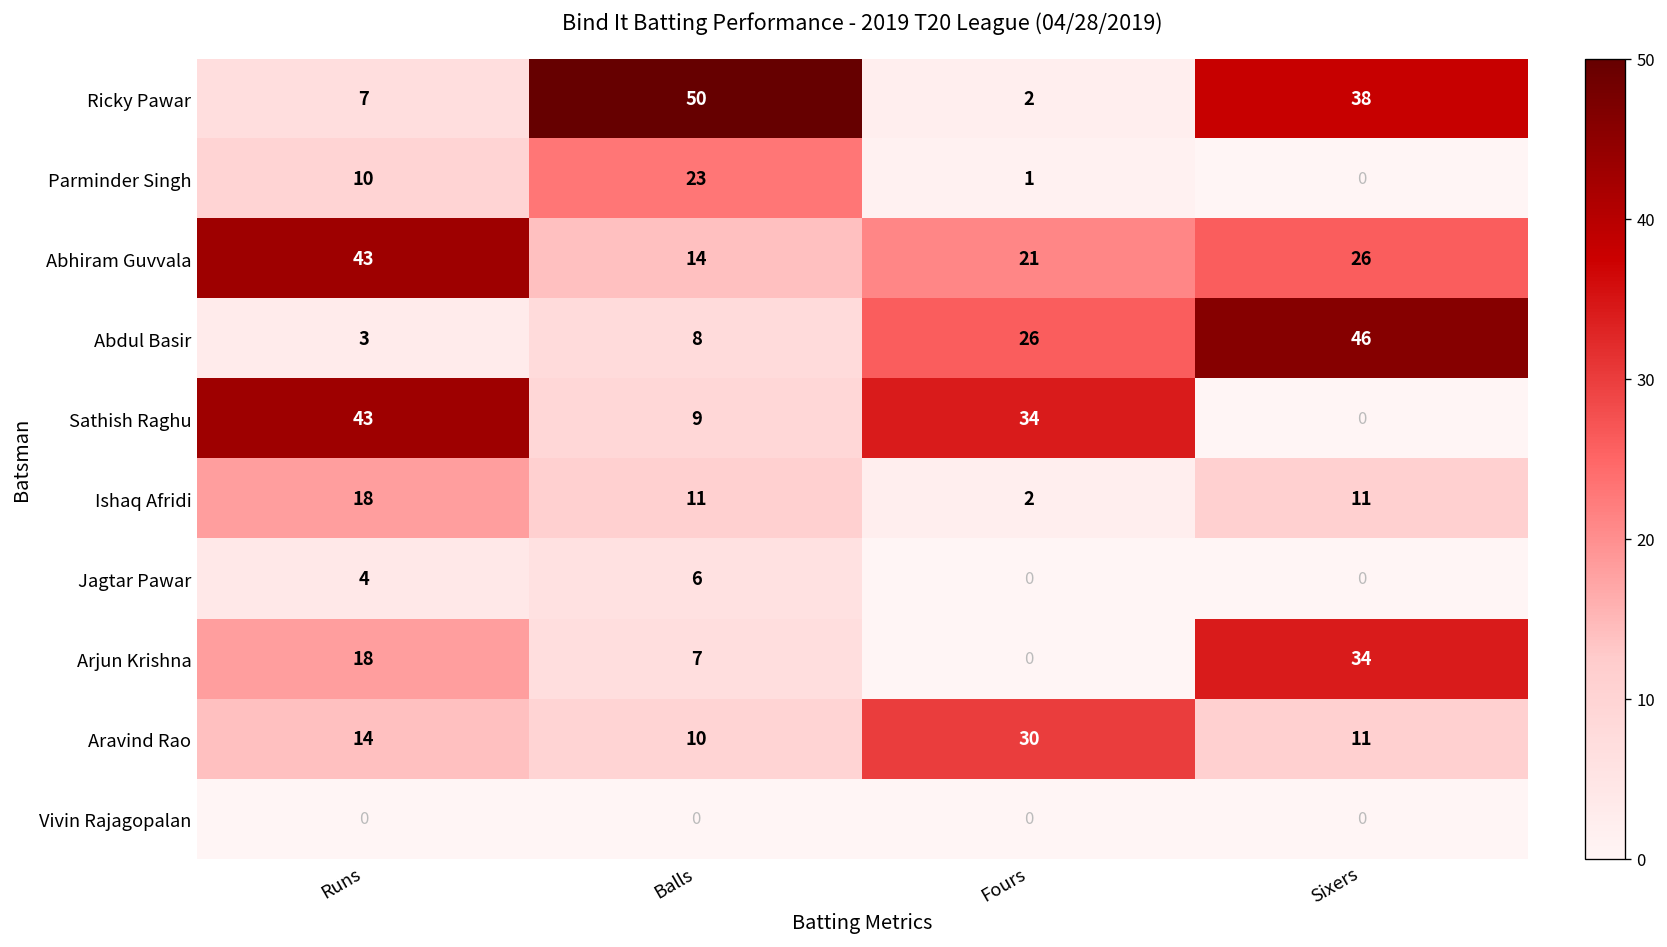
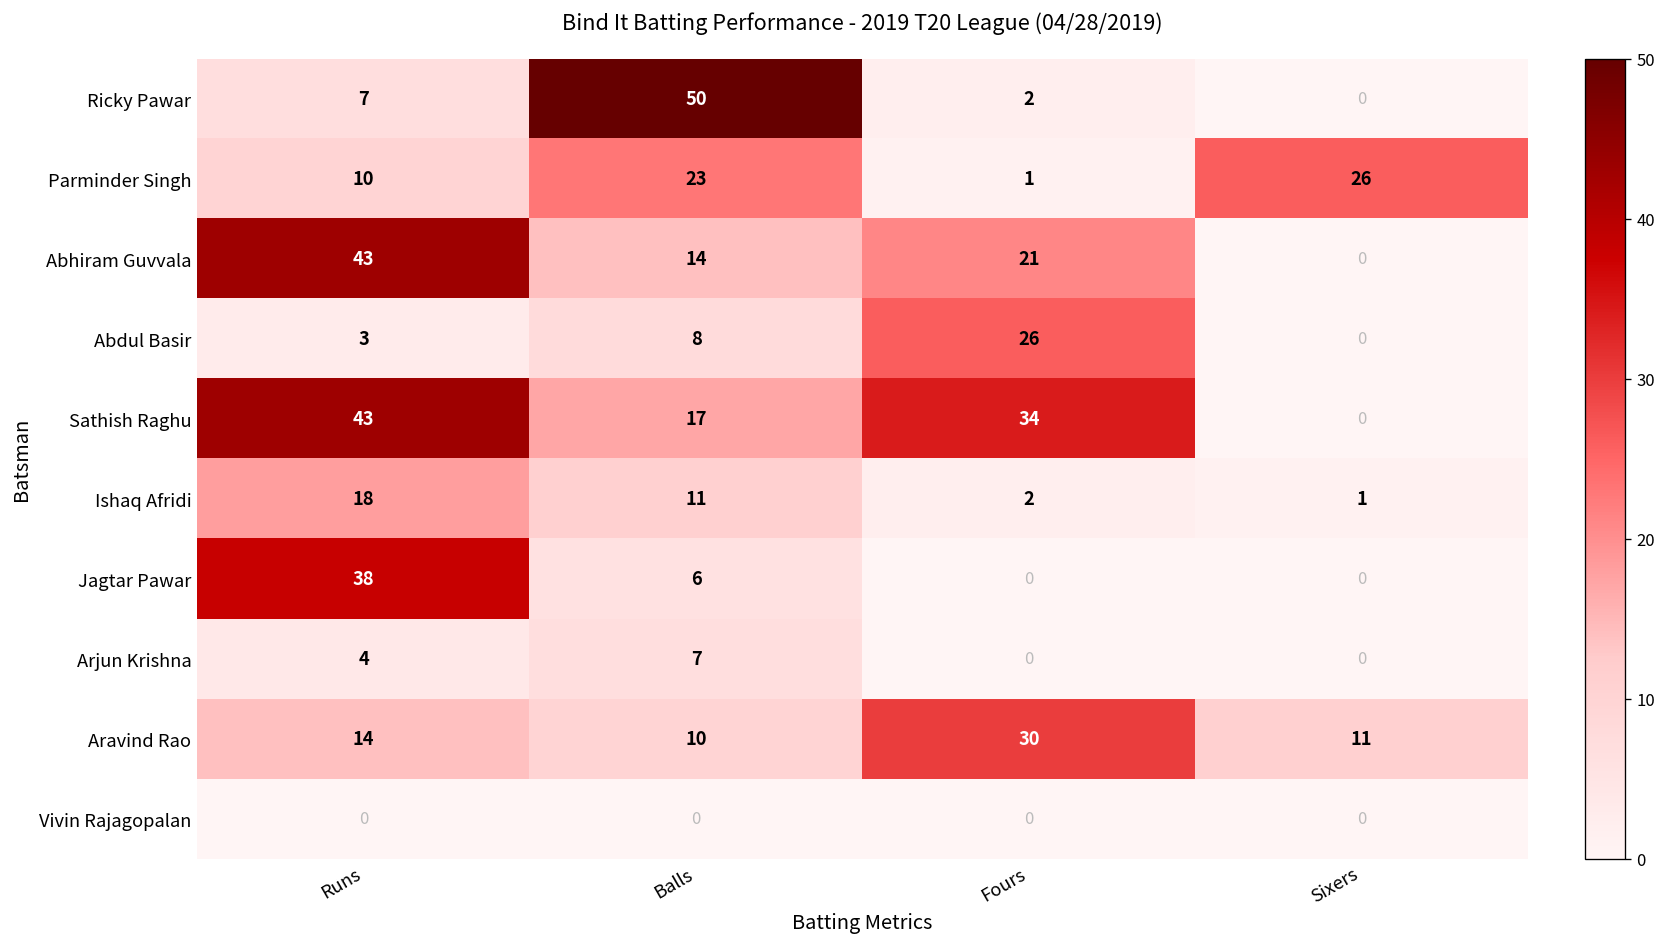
  {
    "Ricky Pawar": {
      "Runs": 7,
      "Balls": 50,
      "Fours": 2,
-     "Sixers": 38
+     "Sixers": 0
    },
    "Parminder Singh": {
      "Runs": 10,
      "Balls": 23,
      "Fours": 1,
-     "Sixers": 0
+     "Sixers": 26
    },
    "Abhiram Guvvala": {
      "Runs": 43,
      "Balls": 14,
      "Fours": 21,
-     "Sixers": 26
+     "Sixers": 0
    },
    "Abdul Basir": {
      "Runs": 3,
      "Balls": 8,
      "Fours": 26,
-     "Sixers": 46
+     "Sixers": 0
    },
    "Sathish Raghu": {
      "Runs": 43,
-     "Balls": 9,
+     "Balls": 17,
      "Fours": 34,
      "Sixers": 0
    },
    "Ishaq Afridi": {
      "Runs": 18,
      "Balls": 11,
      "Fours": 2,
-     "Sixers": 11
+     "Sixers": 1
    },
    "Jagtar Pawar": {
-     "Runs": 4,
+     "Runs": 38,
      "Balls": 6,
      "Fours": 0,
      "Sixers": 0
    },
    "Arjun Krishna": {
-     "Runs": 18,
+     "Runs": 4,
      "Balls": 7,
      "Fours": 0,
-     "Sixers": 34
+     "Sixers": 0
    },
    "Aravind Rao": {
      "Runs": 14,
      "Balls": 10,
      "Fours": 30,
      "Sixers": 11
    },
    "Vivin Rajagopalan": {
      "Runs": 0,
      "Balls": 0,
      "Fours": 0,
      "Sixers": 0
    }
  }
